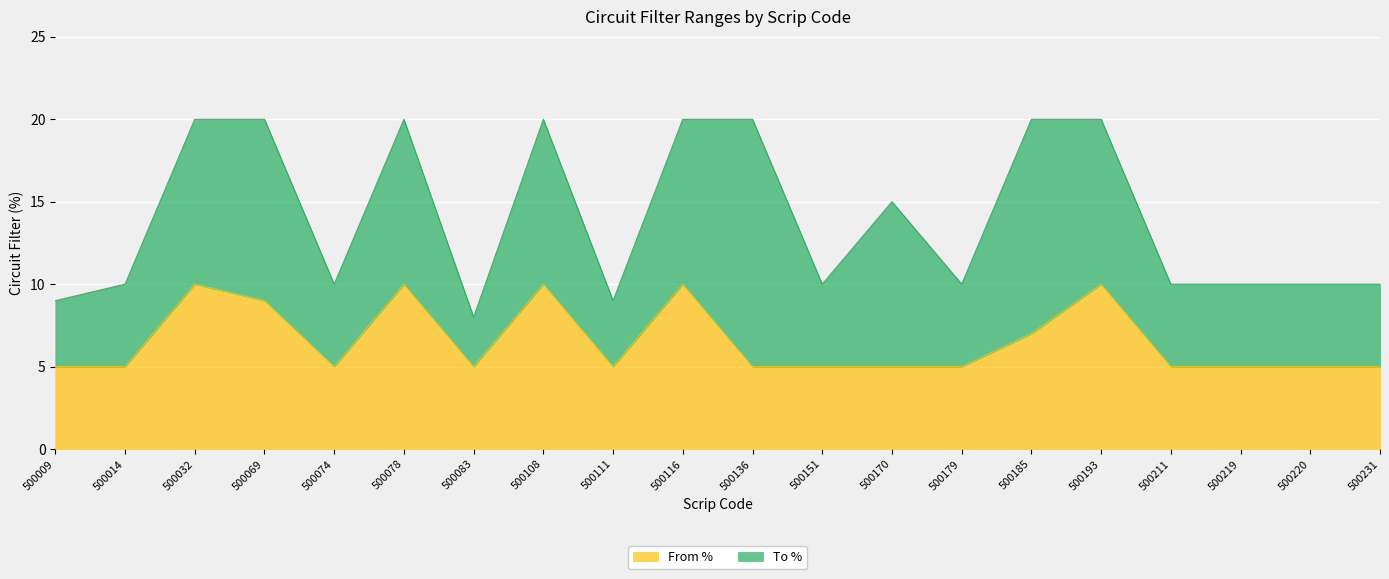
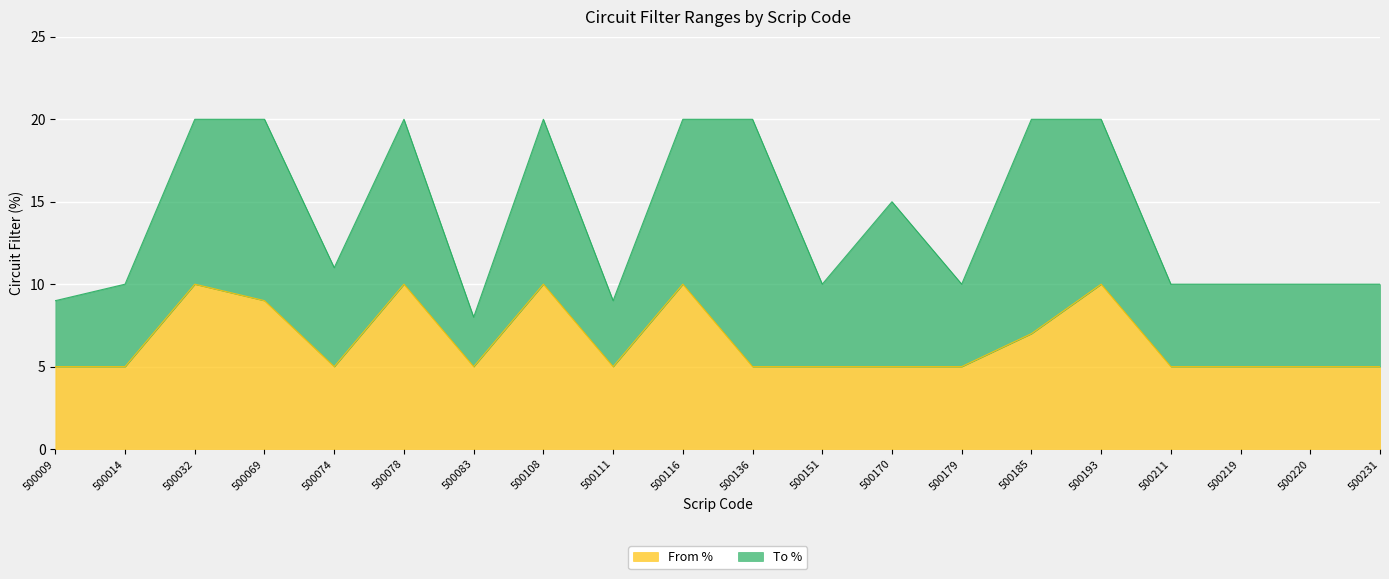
  {
    "From %": {
      "500009": 5,
      "500014": 5,
      "500032": 10,
      "500069": 9,
      "500074": 5,
      "500078": 10,
      "500083": 5,
      "500108": 10,
      "500111": 5,
      "500116": 10,
      "500136": 5,
      "500151": 5,
      "500170": 5,
      "500179": 5,
      "500185": 7,
      "500193": 10,
      "500211": 5,
      "500219": 5,
      "500220": 5,
      "500231": 5
    },
    "To %": {
      "500009": 9,
      "500014": 10,
      "500032": 20,
      "500069": 20,
-     "500074": 10,
+     "500074": 11,
      "500078": 20,
      "500083": 8,
      "500108": 20,
      "500111": 9,
      "500116": 20,
      "500136": 20,
      "500151": 10,
      "500170": 15,
      "500179": 10,
      "500185": 20,
      "500193": 20,
      "500211": 10,
      "500219": 10,
      "500220": 10,
      "500231": 10
    }
  }
